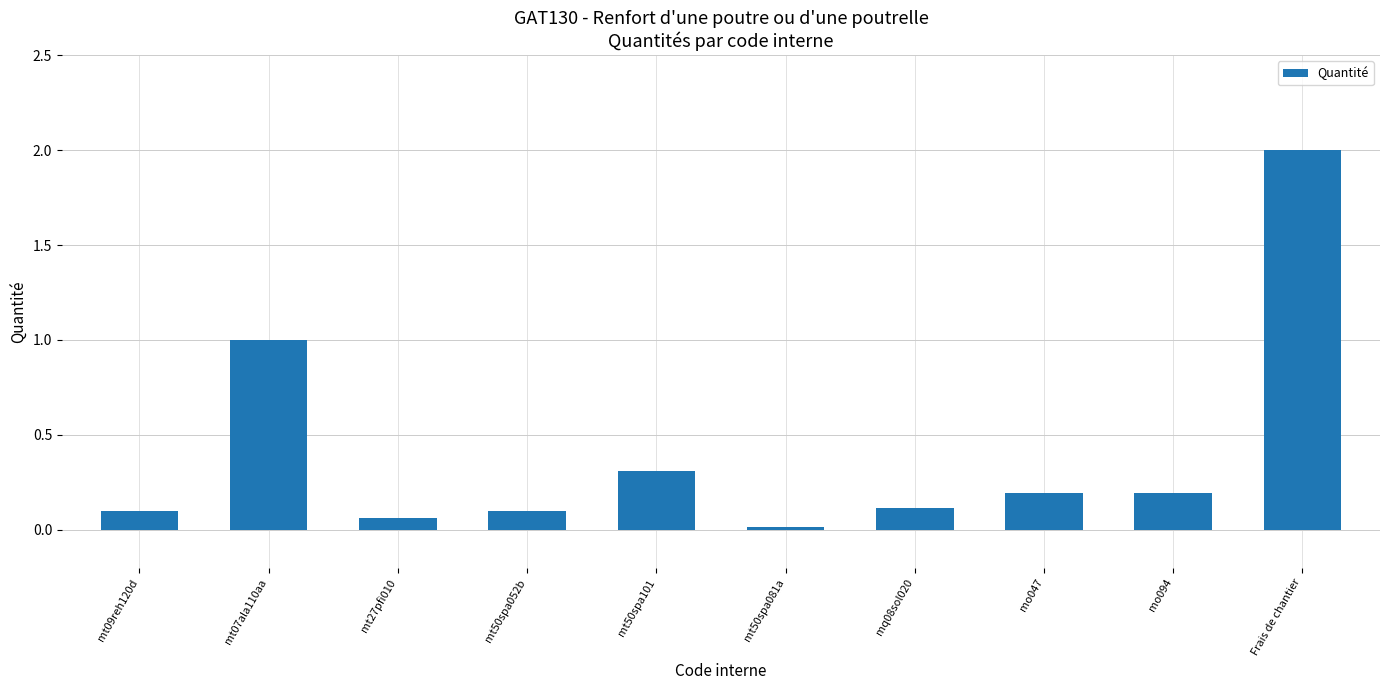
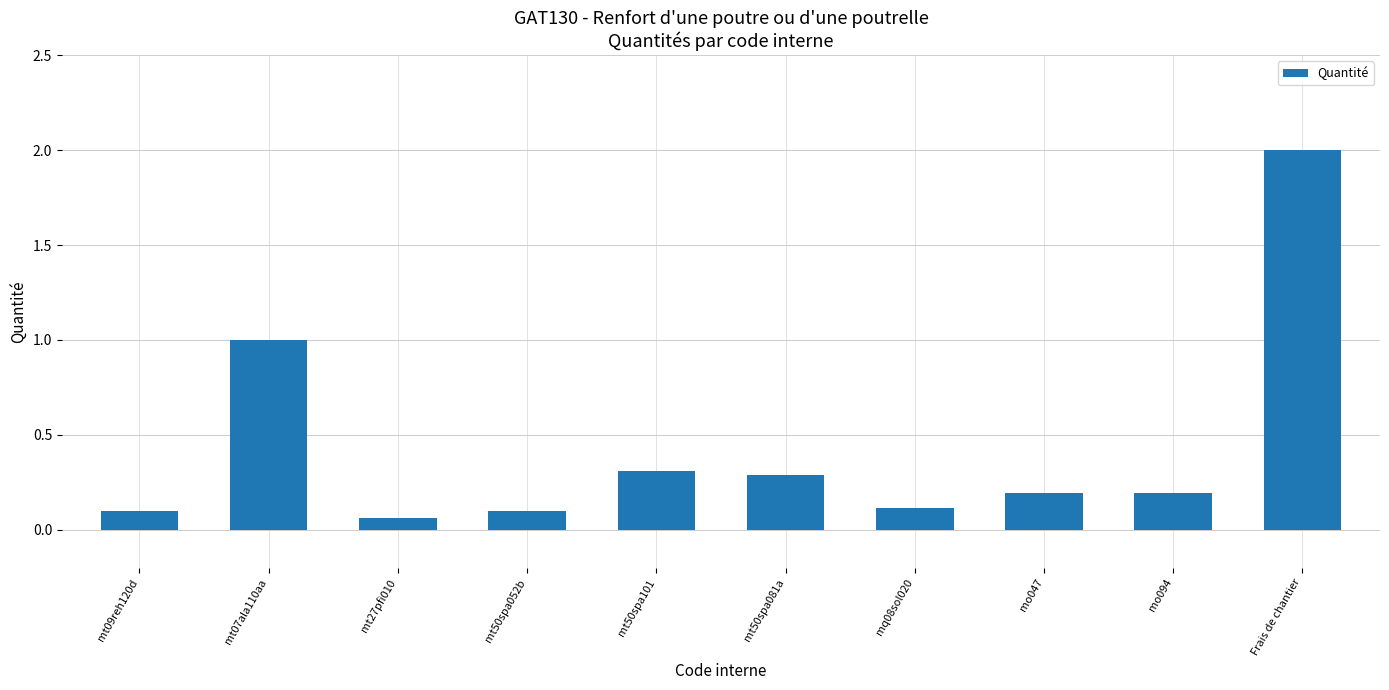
  {
    "mt09reh120d": 0.10,
    "mt07ala110aa": 1.00,
    "mt27pfi010": 0.06,
    "mt50spa052b": 0.10,
    "mt50spa101": 0.31,
-   "mt50spa081a": 0.01,
+   "mt50spa081a": 0.29,
    "mq08sol020": 0.12,
    "mo047": 0.19,
    "mo094": 0.19,
    "Frais de chantier": 2.00
  }
